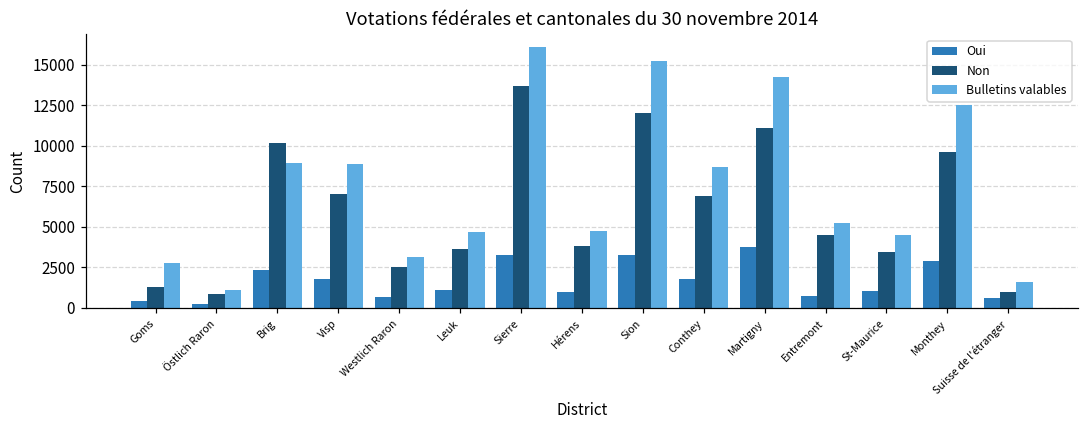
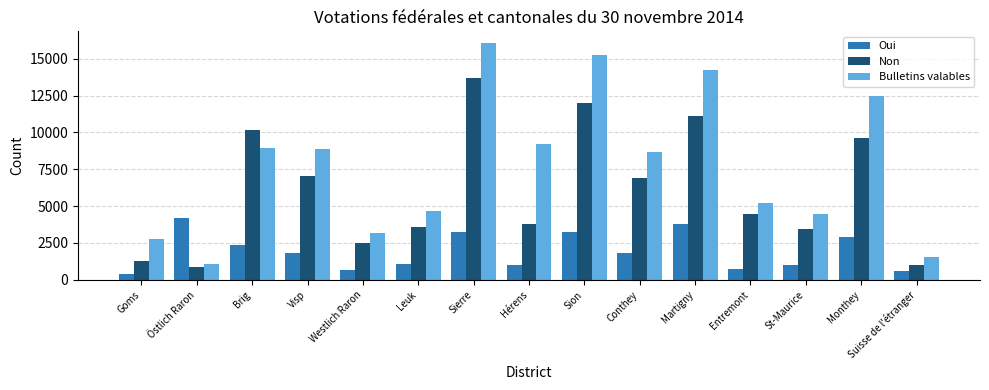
  {
    "Oui": {
      "Goms": 400,
-     "Östlich Raron": 200,
+     "Östlich Raron": 4200,
      "Brig": 2300,
      "Visp": 1800,
      "Westlich Raron": 700,
      "Leuk": 1100,
      "Sierre": 3200,
      "Hérens": 1000,
      "Sion": 3200,
      "Conthey": 1800,
      "Martigny": 3800,
      "Entremont": 700,
      "St-Maurice": 1000,
      "Monthey": 2900,
      "Suisse de l'étranger": 600
    },
    "Non": {
      "Goms": 1300,
      "Östlich Raron": 800,
      "Brig": 10200,
      "Visp": 7000,
      "Westlich Raron": 2500,
      "Leuk": 3600,
      "Sierre": 13700,
      "Hérens": 3800,
      "Sion": 12000,
      "Conthey": 6900,
      "Martigny": 11100,
      "Entremont": 4500,
      "St-Maurice": 3400,
      "Monthey": 9600,
      "Suisse de l'étranger": 1000
    },
    "Bulletins valables": {
      "Goms": 2800,
      "Östlich Raron": 1100,
      "Brig": 8900,
      "Visp": 8800,
      "Westlich Raron": 3100,
      "Leuk": 4700,
      "Sierre": 16100,
-     "Hérens": 4800,
+     "Hérens": 9200,
      "Sion": 15200,
      "Conthey": 8700,
      "Martigny": 14200,
      "Entremont": 5200,
      "St-Maurice": 4500,
      "Monthey": 12500,
      "Suisse de l'étranger": 1600
    }
  }
